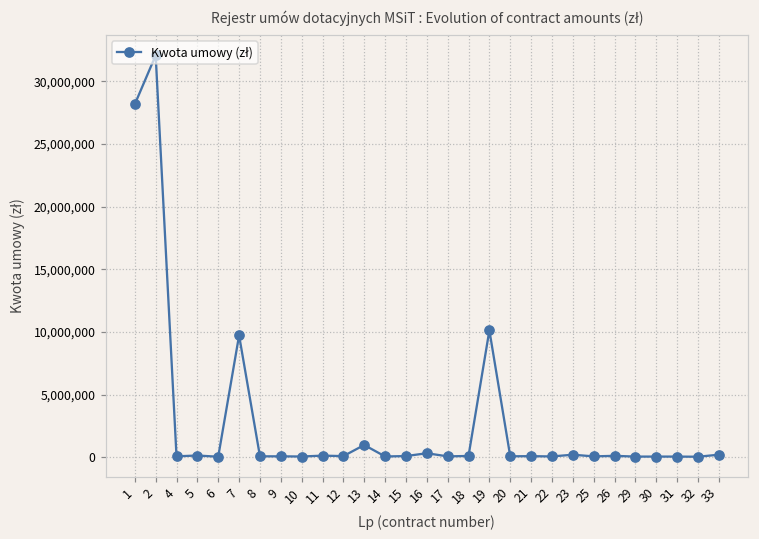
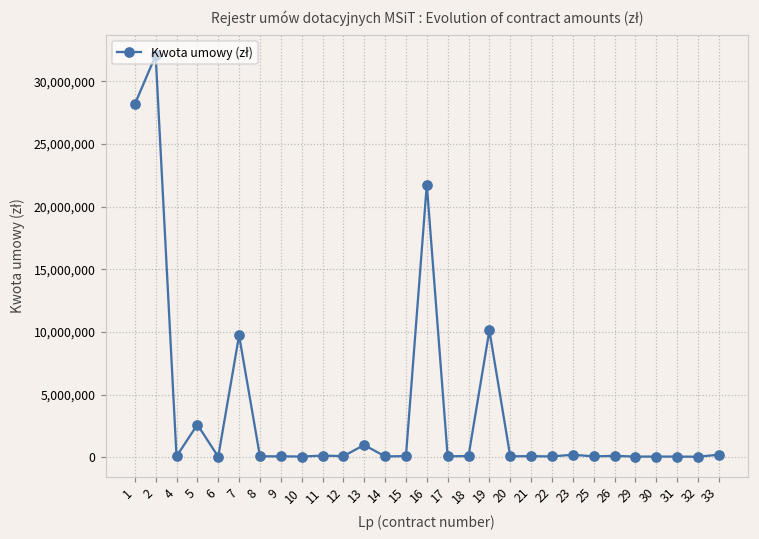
  {
    "1": "28,200,000",
    "4": "100,000",
-   "5": "100,000",
+   "5": "2,600,000",
    "6": "0",
    "7": "9,700,000",
    "8": "100,000",
    "9": "100,000",
    "10": "100,000",
    "11": "100,000",
    "12": "100,000",
    "13": "1,000,000",
    "14": "100,000",
    "15": "100,000",
-   "16": "300,000",
+   "16": "21,800,000",
    "17": "100,000",
    "18": "100,000",
    "19": "10,100,000",
    "20": "100,000",
    "21": "100,000",
    "22": "100,000",
    "23": "200,000",
    "25": "100,000",
    "26": "100,000",
    "29": "0",
    "30": "100,000",
    "31": "100,000",
    "32": "0",
    "33": "200,000"
  }
